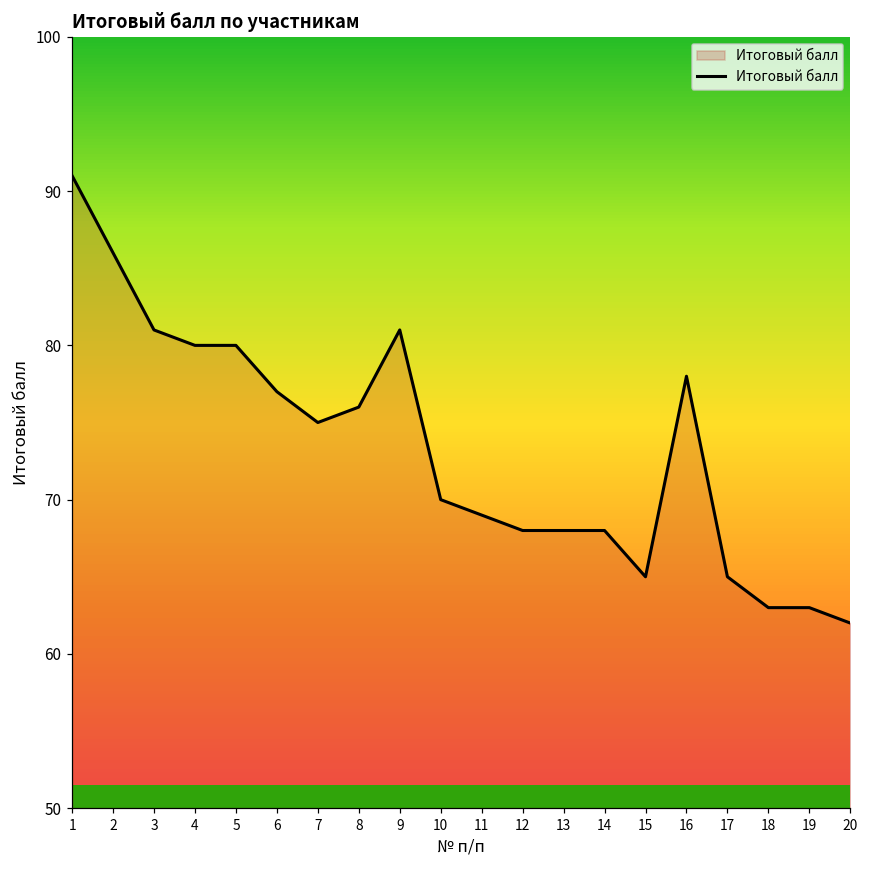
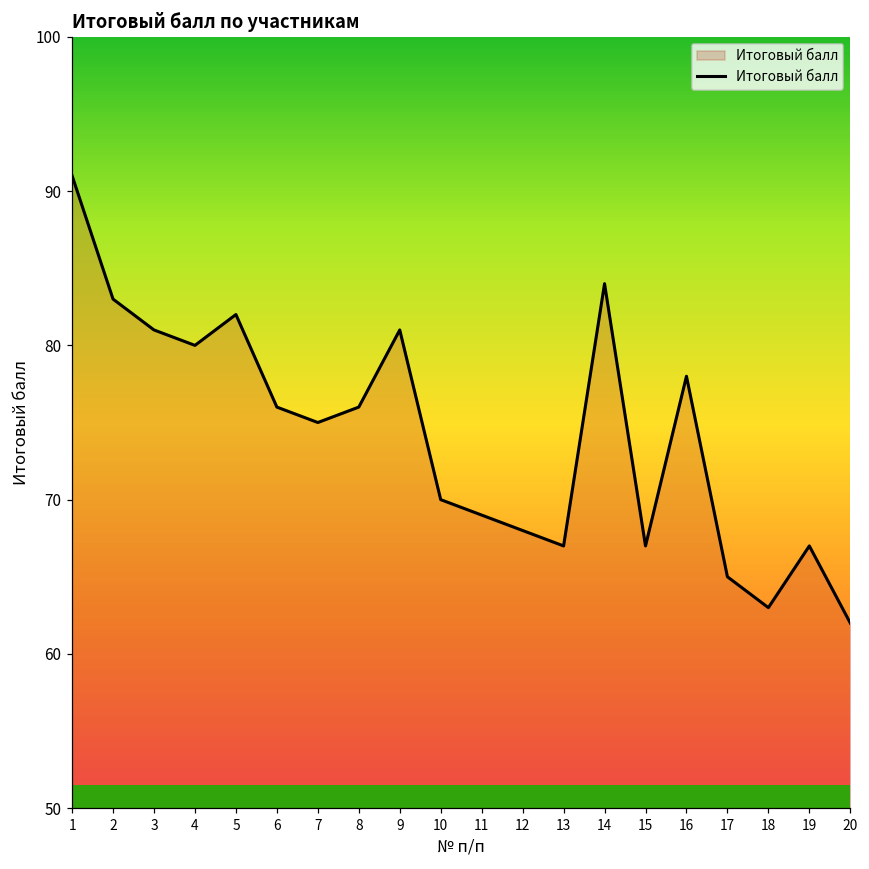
  {
    "1": 91,
-   "2": 86,
+   "2": 83,
    "3": 81,
    "4": 80,
-   "5": 80,
-   "6": 77,
+   "5": 82,
+   "6": 76,
    "7": 75,
    "8": 76,
    "9": 81,
    "10": 70,
    "11": 69,
    "12": 68,
-   "13": 68,
-   "14": 68,
-   "15": 65,
+   "13": 67,
+   "14": 84,
+   "15": 67,
    "16": 78,
    "17": 65,
    "18": 63,
-   "19": 63,
+   "19": 67,
    "20": 62
  }
